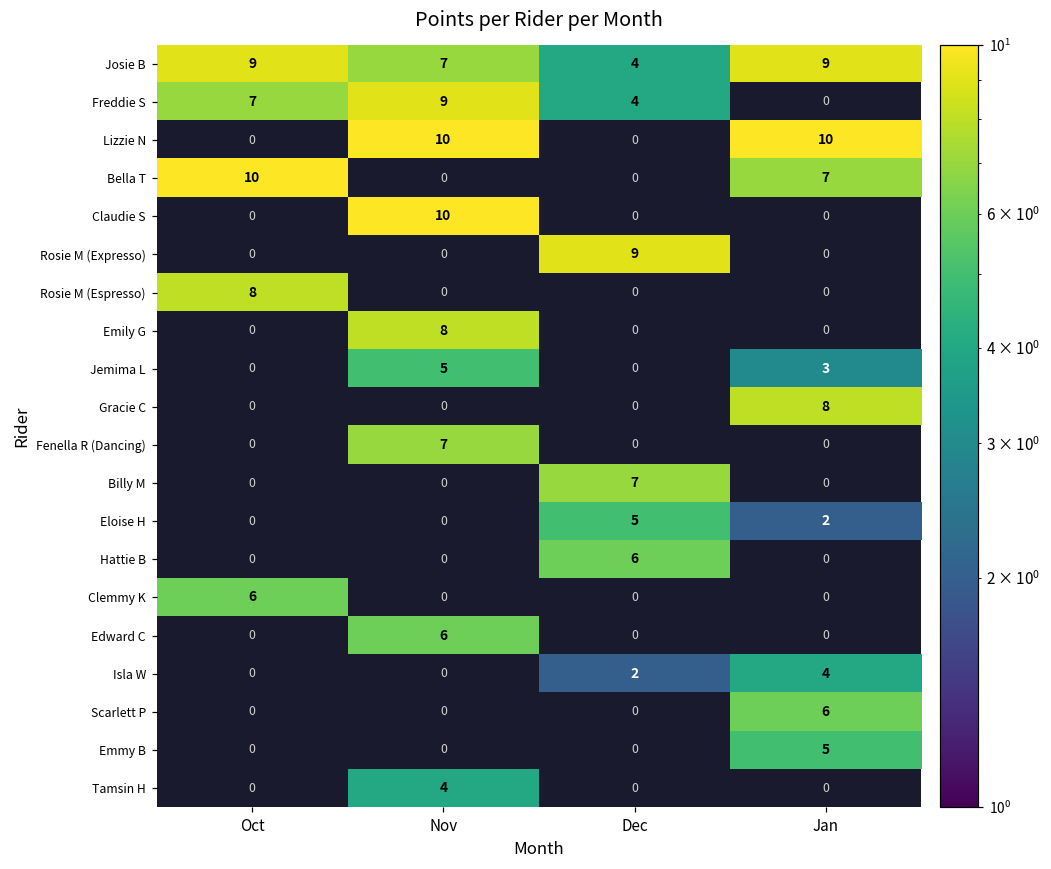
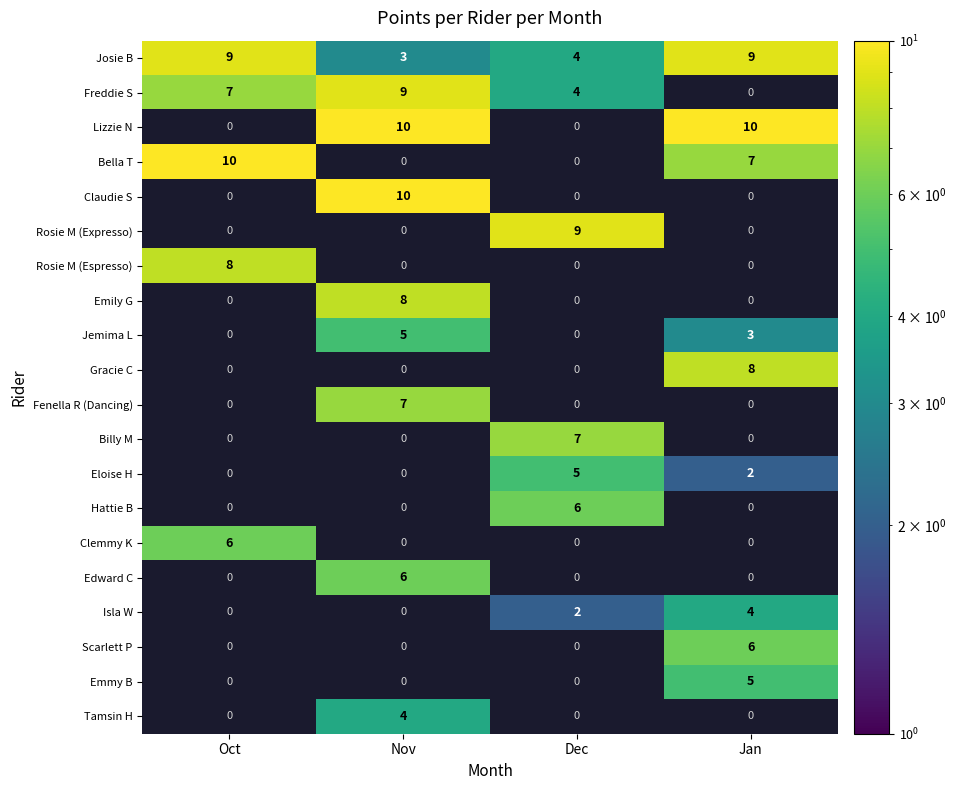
  {
    "Josie B": {
      "Oct": 9,
-     "Nov": 7,
+     "Nov": 3,
      "Dec": 4,
      "Jan": 9
    },
    "Freddie S": {
      "Oct": 7,
      "Nov": 9,
      "Dec": 4
    },
    "Lizzie N": {
      "Nov": 10,
      "Jan": 10
    },
    "Bella T": {
      "Oct": 10,
      "Jan": 7
    },
    "Claudie S": {
      "Nov": 10
    },
    "Rosie M (Expresso)": {
      "Dec": 9
    },
    "Rosie M (Espresso)": {
      "Oct": 8
    },
    "Emily G": {
      "Nov": 8
    },
    "Jemima L": {
      "Nov": 5,
      "Jan": 3
    },
    "Gracie C": {
      "Jan": 8
    },
    "Fenella R (Dancing)": {
      "Nov": 7
    },
    "Billy M": {
      "Dec": 7
    },
    "Eloise H": {
      "Dec": 5,
      "Jan": 2
    },
    "Hattie B": {
      "Dec": 6
    },
    "Clemmy K": {
      "Oct": 6
    },
    "Edward C": {
      "Nov": 6
    },
    "Isla W": {
      "Dec": 2,
      "Jan": 4
    },
    "Scarlett P": {
      "Jan": 6
    },
    "Emmy B": {
      "Jan": 5
    },
    "Tamsin H": {
      "Nov": 4
    }
  }
